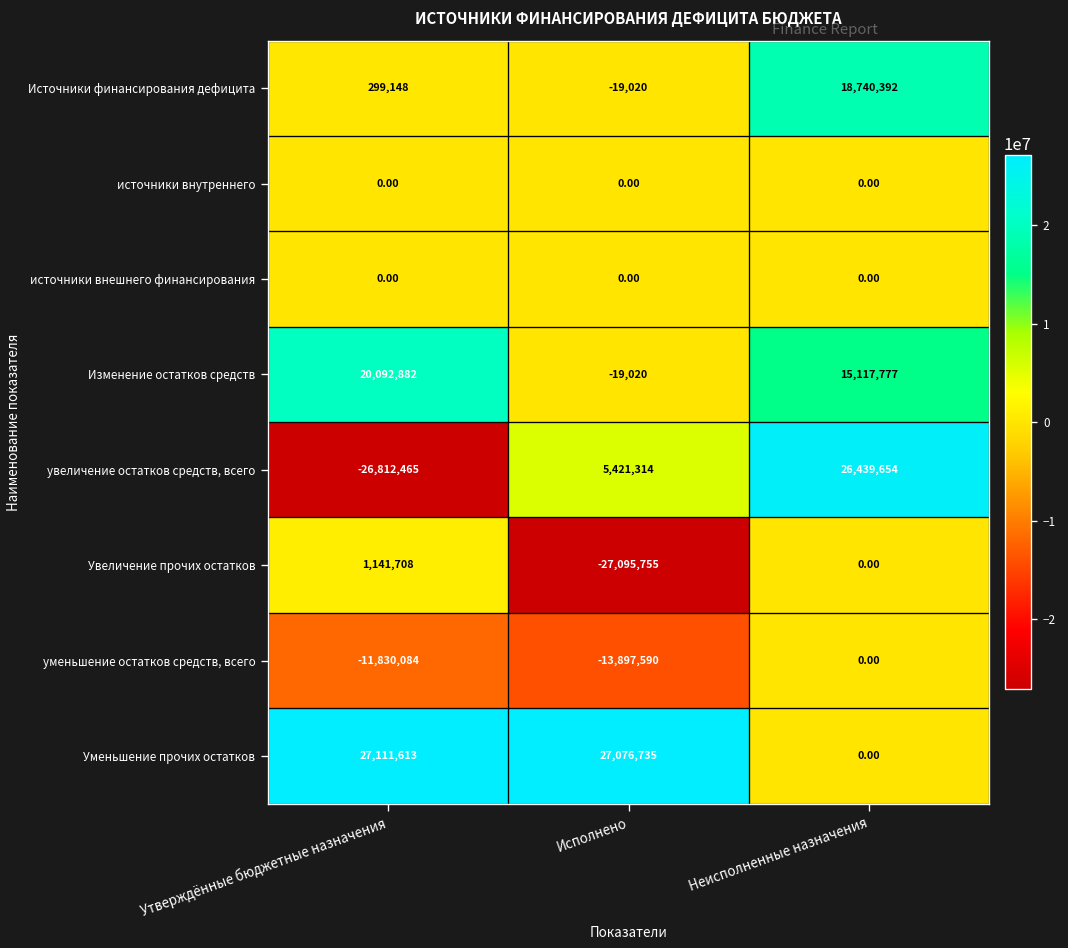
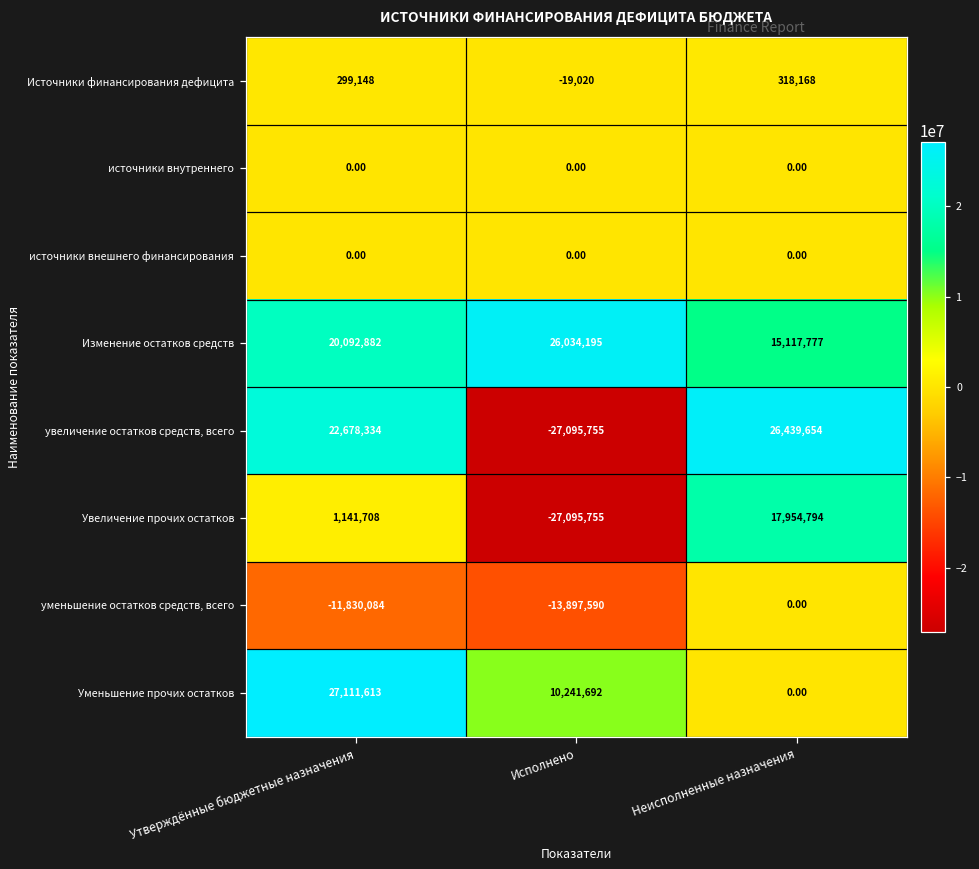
  {
    "Источники финансирования дефицита": {
      "Утверждённые бюджетные назначения": "299,148",
      "Исполнено": "-19,020",
-     "Неисполненные назначения": "18,740,392"
+     "Неисполненные назначения": "318,168"
    },
    "источники внутреннего": {
      "Утверждённые бюджетные назначения": "0.00",
      "Исполнено": "0.00",
      "Неисполненные назначения": "0.00"
    },
    "источники внешнего финансирования": {
      "Утверждённые бюджетные назначения": "0.00",
      "Исполнено": "0.00",
      "Неисполненные назначения": "0.00"
    },
    "Изменение остатков средств": {
      "Утверждённые бюджетные назначения": "20,092,882",
-     "Исполнено": "-19,020",
+     "Исполнено": "26,034,195",
      "Неисполненные назначения": "15,117,777"
    },
    "увеличение остатков средств, всего": {
-     "Утверждённые бюджетные назначения": "-26,812,465",
-     "Исполнено": "5,421,314",
+     "Утверждённые бюджетные назначения": "22,678,334",
+     "Исполнено": "-27,095,755",
      "Неисполненные назначения": "26,439,654"
    },
    "Увеличение прочих остатков": {
      "Утверждённые бюджетные назначения": "1,141,708",
      "Исполнено": "-27,095,755",
-     "Неисполненные назначения": "0.00"
+     "Неисполненные назначения": "17,954,794"
    },
    "уменьшение остатков средств, всего": {
      "Утверждённые бюджетные назначения": "-11,830,084",
      "Исполнено": "-13,897,590",
      "Неисполненные назначения": "0.00"
    },
    "Уменьшение прочих остатков": {
      "Утверждённые бюджетные назначения": "27,111,613",
-     "Исполнено": "27,076,735",
+     "Исполнено": "10,241,692",
      "Неисполненные назначения": "0.00"
    }
  }
